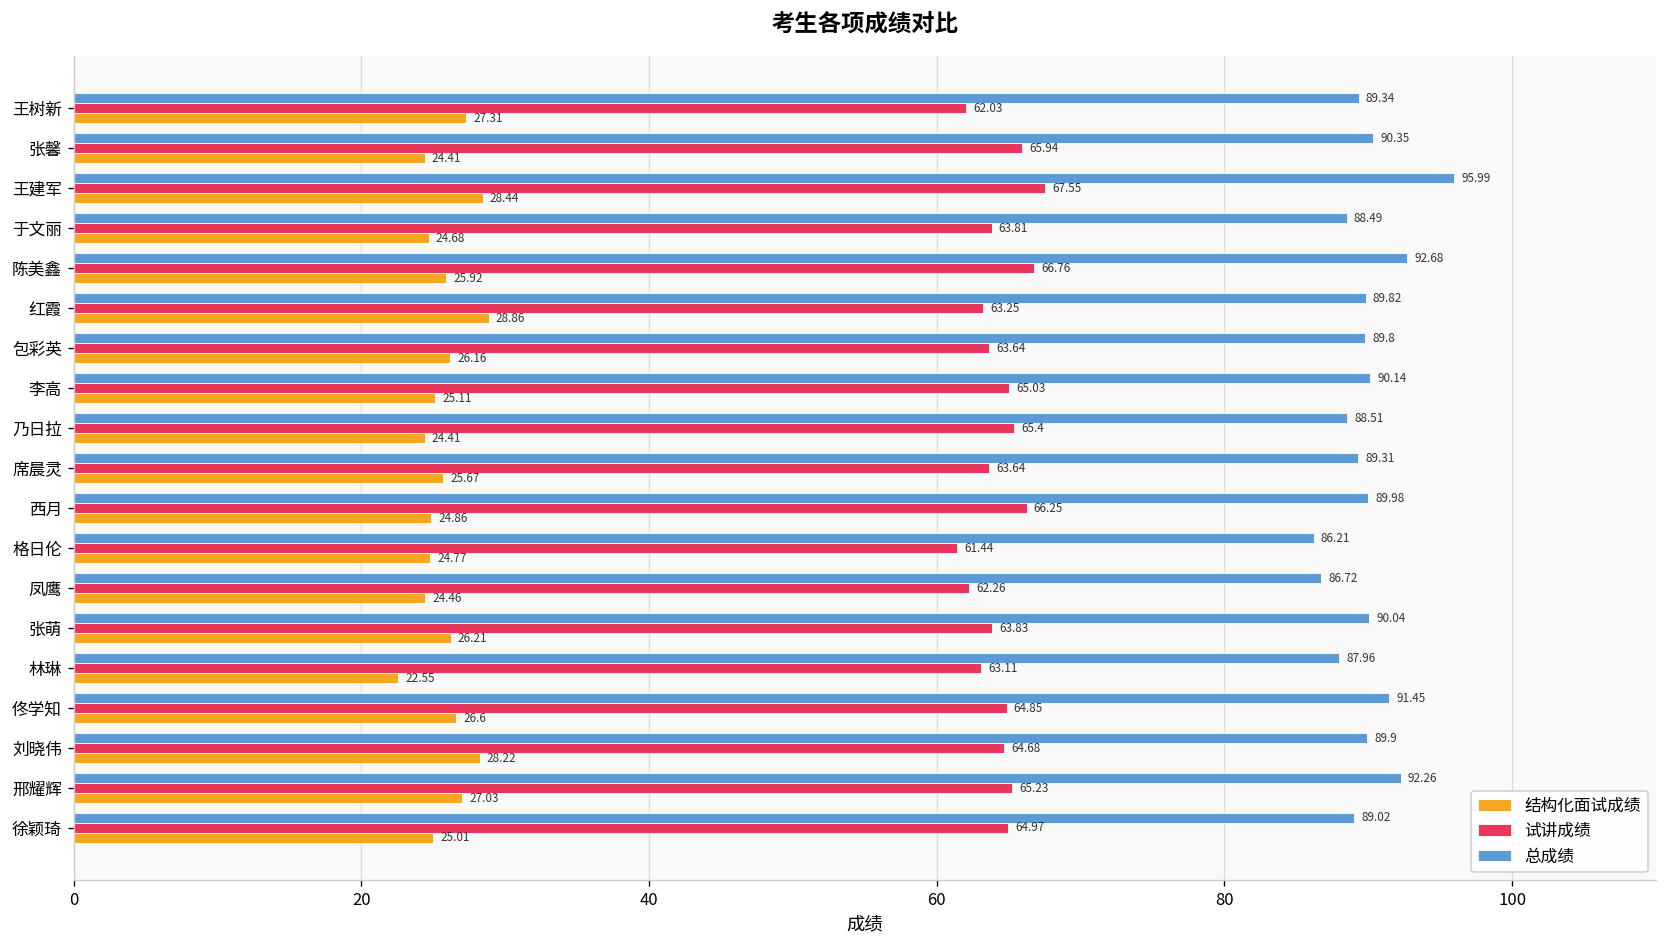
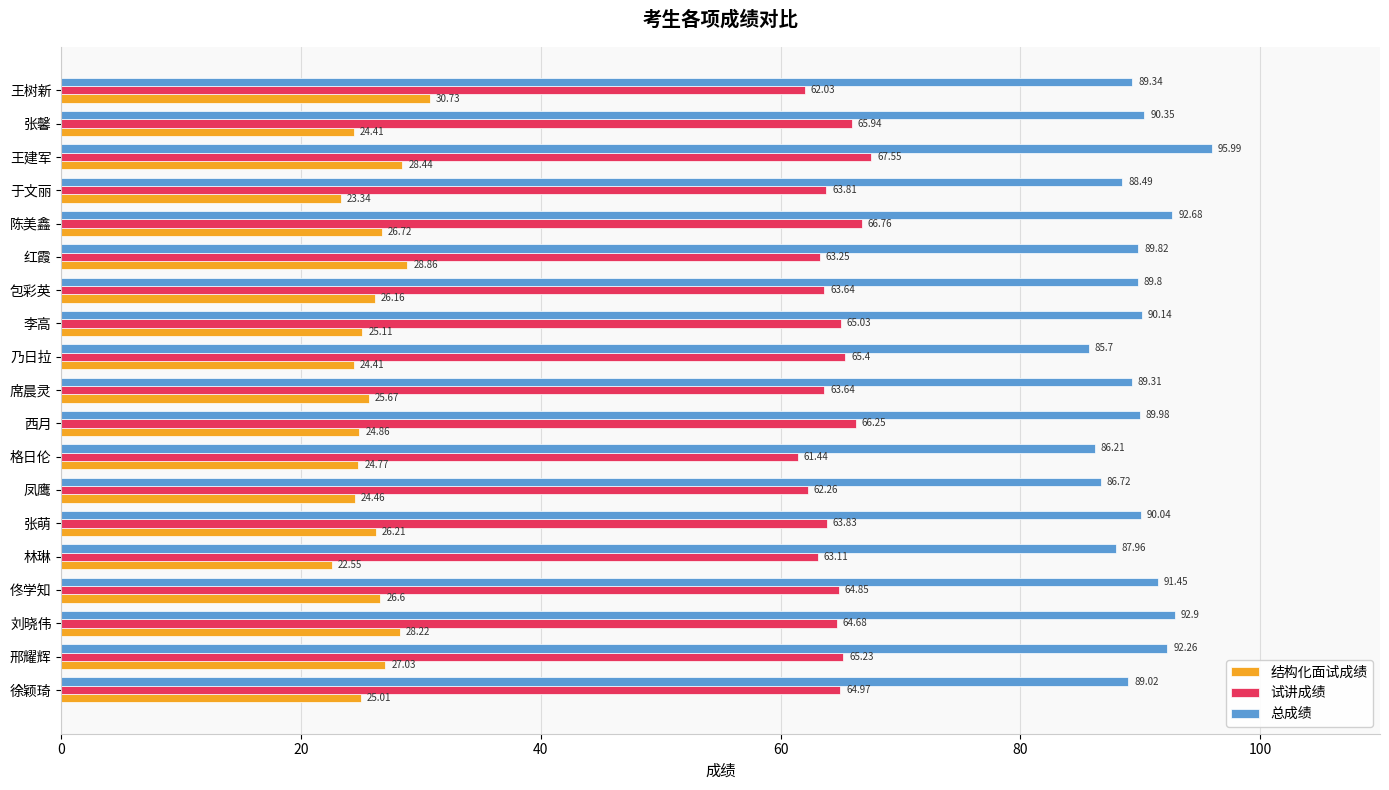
  {
    "结构化面试成绩": {
-     "王树新": 27.31,
+     "王树新": 30.73,
      "张馨": 24.41,
      "王建军": 28.44,
-     "于文丽": 24.68,
-     "陈美鑫": 25.92,
+     "于文丽": 23.34,
+     "陈美鑫": 26.72,
      "红霞": 28.86,
      "包彩英": 26.16,
      "李高": 25.11,
      "乃日拉": 24.41,
      "席晨灵": 25.67,
      "西月": 24.86,
      "格日伦": 24.77,
      "凤鹰": 24.46,
      "张萌": 26.21,
      "林琳": 22.55,
      "佟学知": 26.6,
      "刘晓伟": 28.22,
      "邢耀辉": 27.03,
      "徐颖琦": 25.01
    },
    "试讲成绩": {
      "王树新": 62.03,
      "张馨": 65.94,
      "王建军": 67.55,
      "于文丽": 63.81,
      "陈美鑫": 66.76,
      "红霞": 63.25,
      "包彩英": 63.64,
      "李高": 65.03,
      "乃日拉": 65.4,
      "席晨灵": 63.64,
      "西月": 66.25,
      "格日伦": 61.44,
      "凤鹰": 62.26,
      "张萌": 63.83,
      "林琳": 63.11,
      "佟学知": 64.85,
      "刘晓伟": 64.68,
      "邢耀辉": 65.23,
      "徐颖琦": 64.97
    },
    "总成绩": {
      "王树新": 89.34,
      "张馨": 90.35,
      "王建军": 95.99,
      "于文丽": 88.49,
      "陈美鑫": 92.68,
      "红霞": 89.82,
      "包彩英": 89.8,
      "李高": 90.14,
-     "乃日拉": 88.51,
+     "乃日拉": 85.7,
      "席晨灵": 89.31,
      "西月": 89.98,
      "格日伦": 86.21,
      "凤鹰": 86.72,
      "张萌": 90.04,
      "林琳": 87.96,
      "佟学知": 91.45,
-     "刘晓伟": 89.9,
+     "刘晓伟": 92.9,
      "邢耀辉": 92.26,
      "徐颖琦": 89.02
    }
  }
